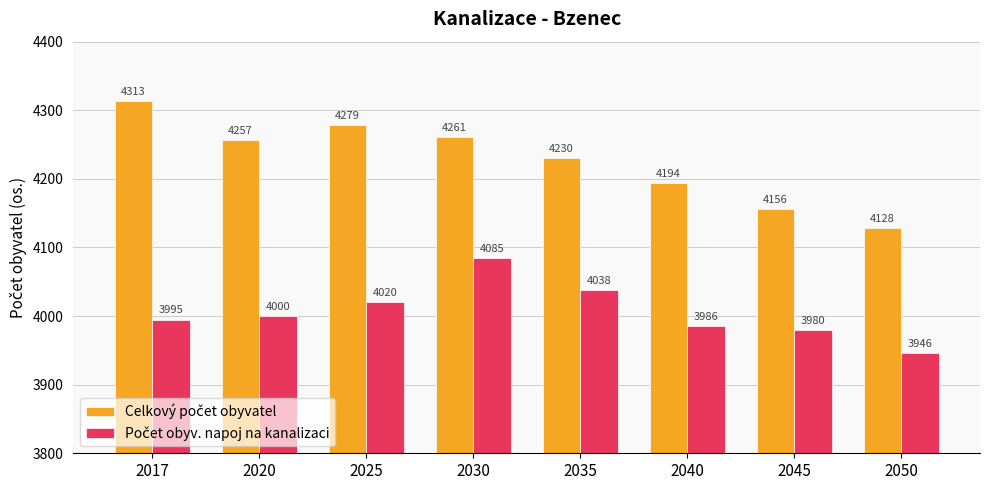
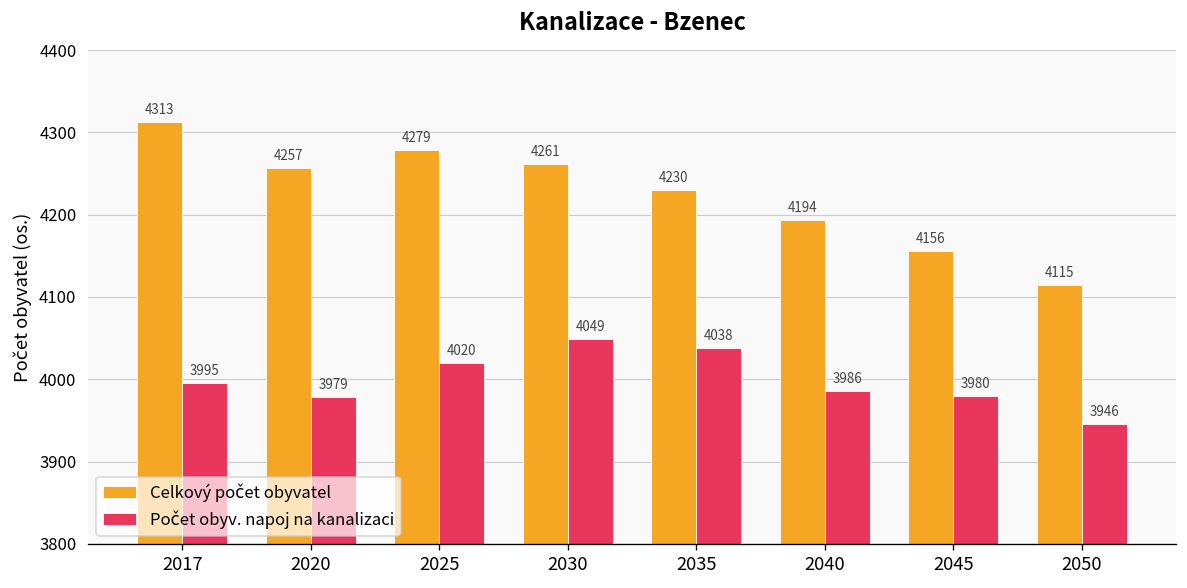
  {
    "Celkový počet obyvatel": {
      "2017": 4313,
      "2020": 4257,
      "2025": 4279,
      "2030": 4261,
      "2035": 4230,
      "2040": 4194,
      "2045": 4156,
-     "2050": 4128
+     "2050": 4115
    },
    "Počet obyv. napoj na kanalizaci": {
      "2017": 3995,
-     "2020": 4000,
+     "2020": 3979,
      "2025": 4020,
-     "2030": 4085,
+     "2030": 4049,
      "2035": 4038,
      "2040": 3986,
      "2045": 3980,
      "2050": 3946
    }
  }
